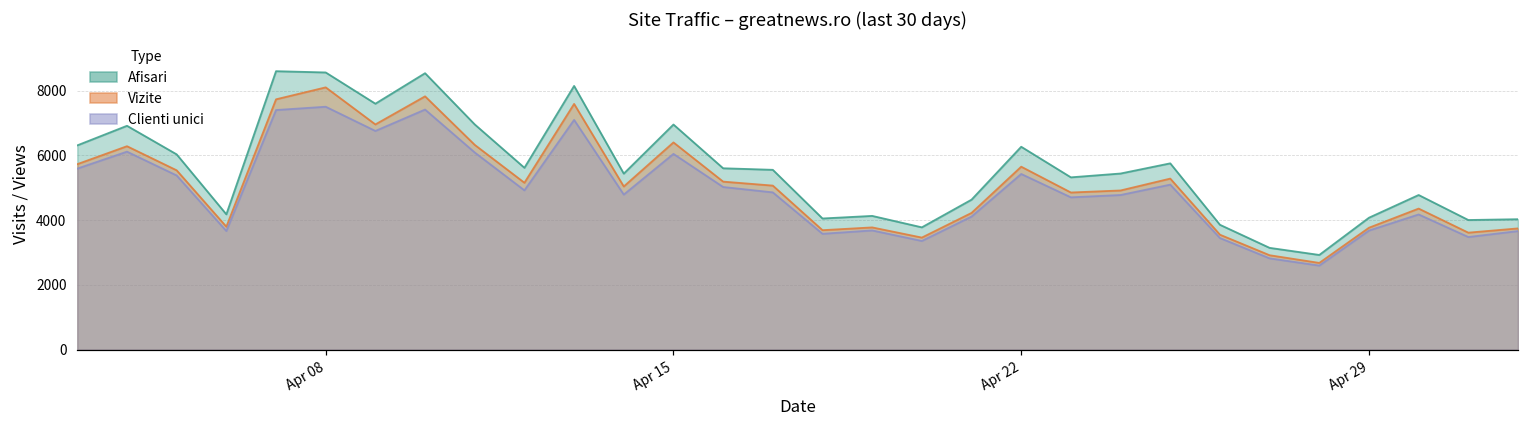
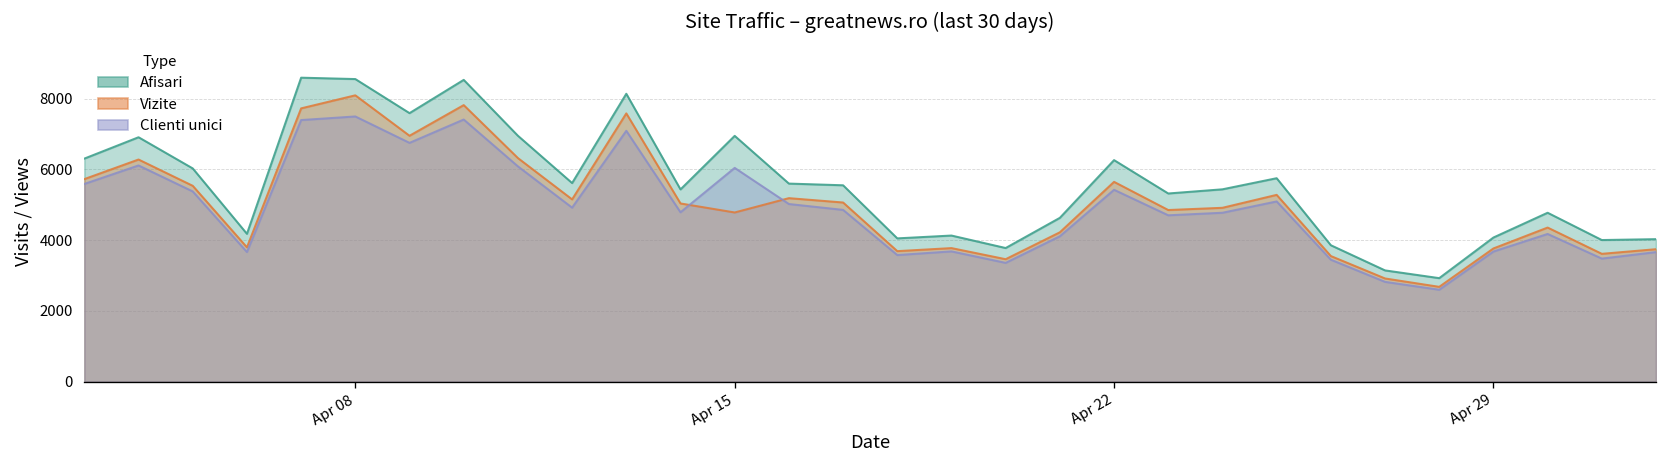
  {
    "Vizite": {
      "Apr 08": 8100,
-     "Apr 15": 6400,
+     "Apr 15": 4800,
      "Apr 22": 5700,
      "Apr 29": 3800
    }
  }
